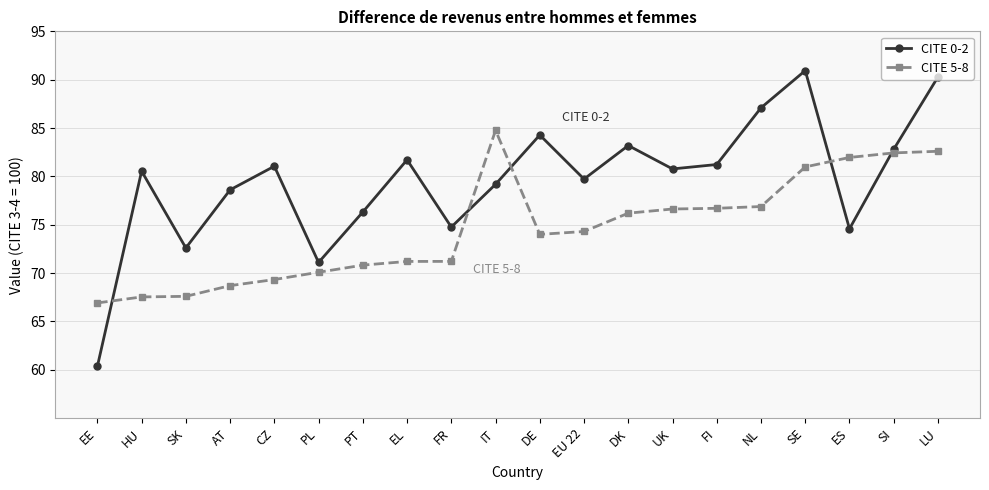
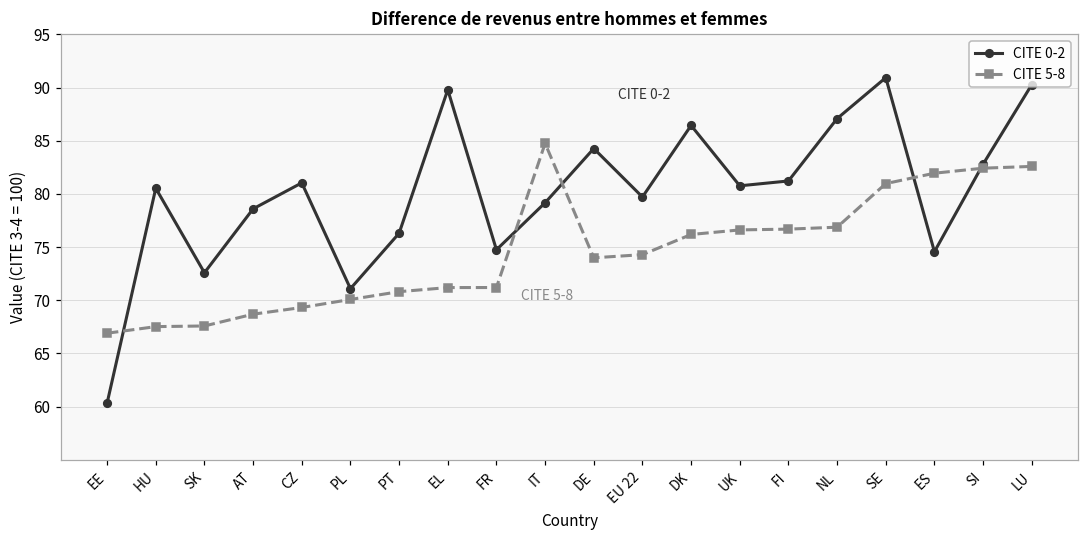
  {
    "CITE 0-2": {
      "EE": 60,
      "HU": 81,
      "SK": 73,
      "AT": 79,
      "CZ": 81,
      "PL": 71,
      "PT": 76,
-     "EL": 82,
+     "EL": 90,
      "FR": 75,
      "IT": 79,
      "DE": 84,
      "EU 22": 80,
-     "DK": 83,
+     "DK": 86,
      "UK": 81,
      "FI": 81,
      "NL": 87,
      "SE": 91,
      "ES": 75,
      "SI": 83
    },
    "CITE 5-8": {
      "EE": 67,
      "HU": 68,
      "SK": 68,
      "AT": 69,
      "CZ": 69,
      "PL": 70,
      "PT": 71,
      "EL": 71,
      "IT": 85,
      "DE": 74,
      "EU 22": 74,
      "DK": 76,
      "UK": 77,
      "FI": 77,
      "NL": 77,
      "SE": 81,
      "ES": 82,
      "SI": 82,
      "LU": 83
    }
  }
